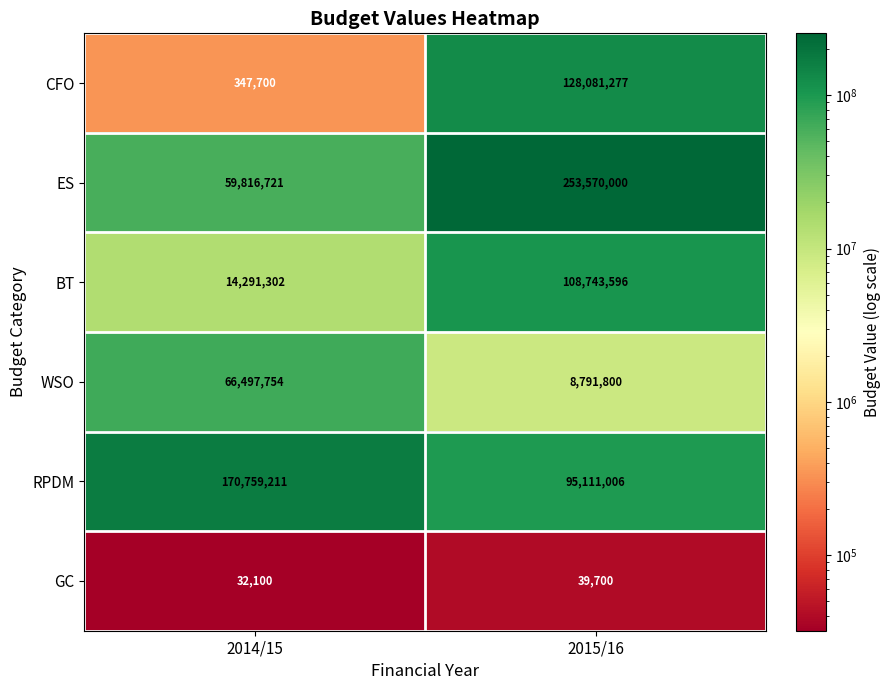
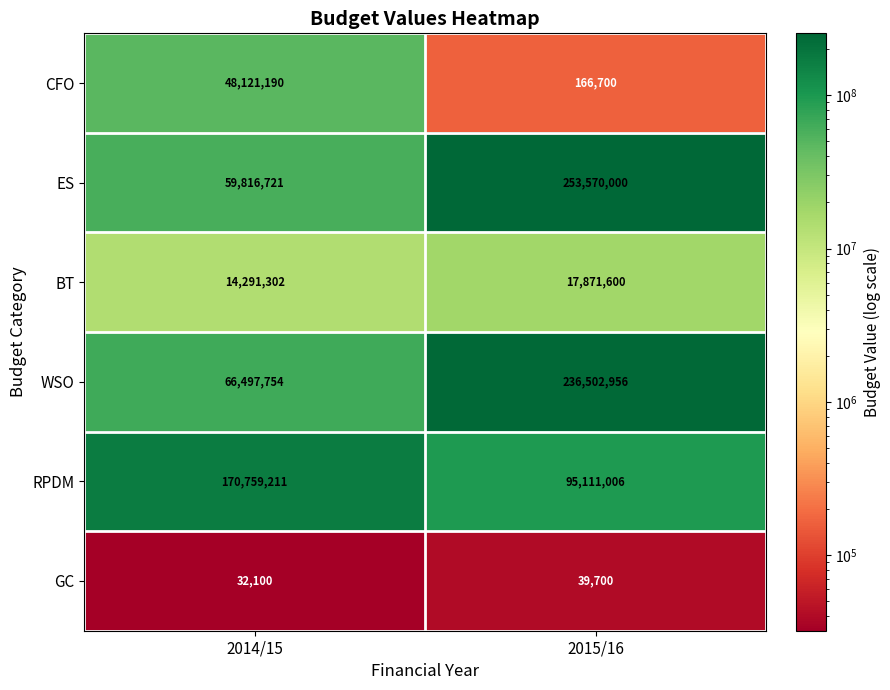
  {
    "CFO": {
-     "2014/15": "347,700",
-     "2015/16": "128,081,277"
+     "2014/15": "48,121,190",
+     "2015/16": "166,700"
    },
    "ES": {
      "2014/15": "59,816,721",
      "2015/16": "253,570,000"
    },
    "BT": {
      "2014/15": "14,291,302",
-     "2015/16": "108,743,596"
+     "2015/16": "17,871,600"
    },
    "WSO": {
      "2014/15": "66,497,754",
-     "2015/16": "8,791,800"
+     "2015/16": "236,502,956"
    },
    "RPDM": {
      "2014/15": "170,759,211",
      "2015/16": "95,111,006"
    },
    "GC": {
      "2014/15": "32,100",
      "2015/16": "39,700"
    }
  }
